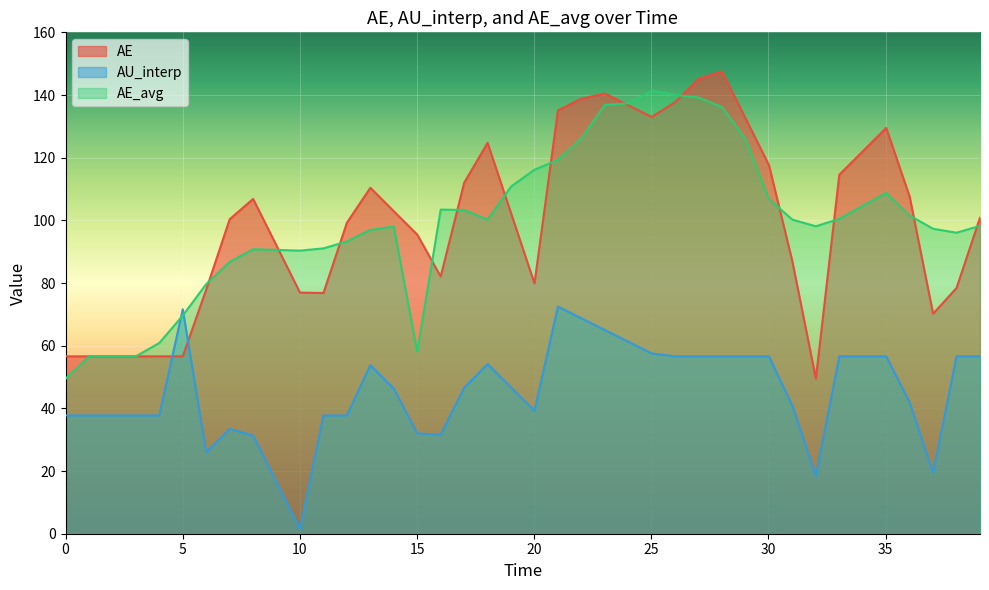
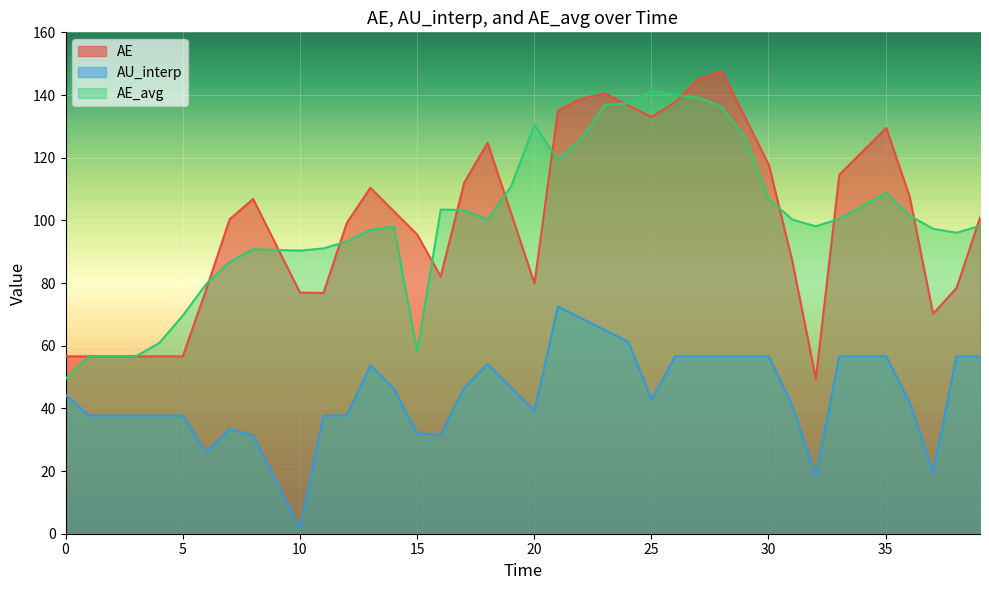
  {
    "AE": {
      "0": 57,
      "5": 57,
      "10": 77,
      "15": 95,
      "20": 80,
      "25": 133
    },
    "AU_interp": {
-     "0": 38,
-     "5": 72,
+     "0": 44,
+     "5": 38,
      "10": 1,
      "15": 32,
      "20": 39,
-     "25": 58
+     "25": 43
    },
    "AE_avg": {
      "0": 49,
      "5": 70,
      "10": 90,
      "15": 58,
-     "20": 116,
+     "20": 130,
      "25": 141
    }
  }
